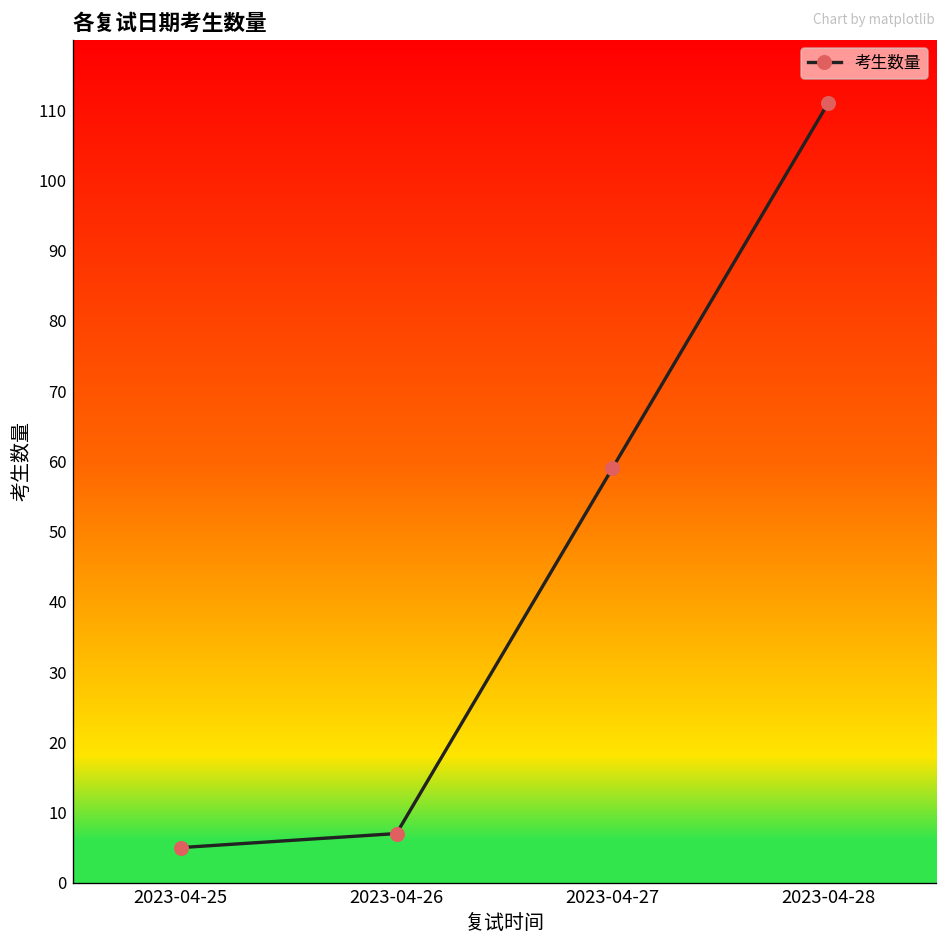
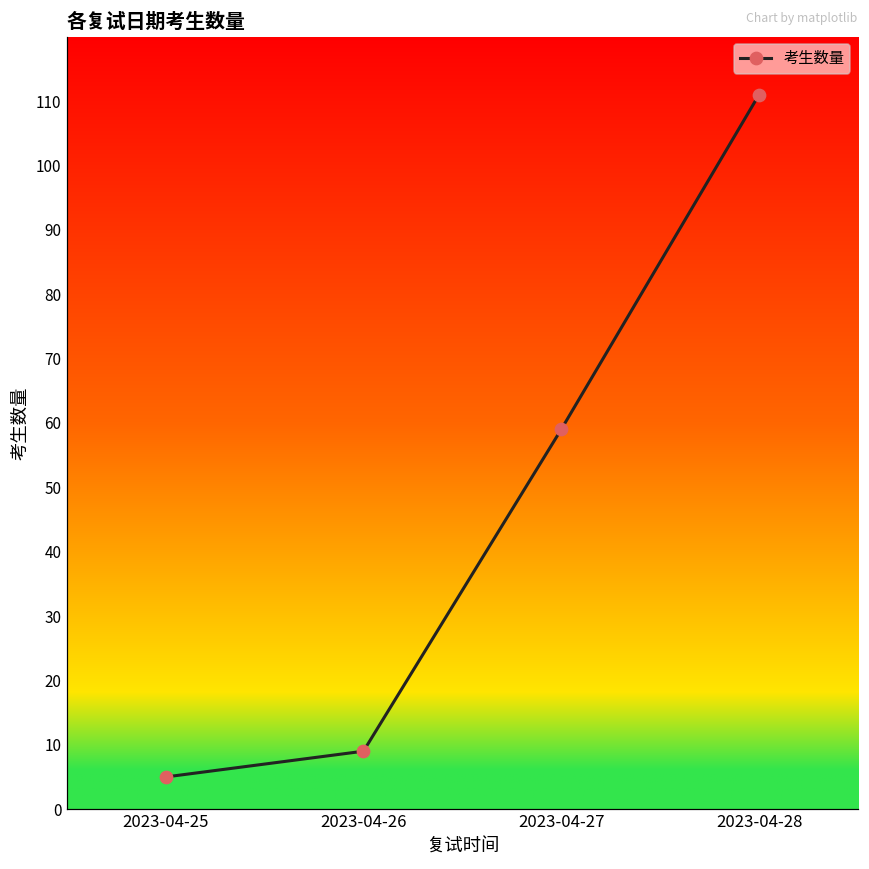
  {
    "2023-04-25": 5,
-   "2023-04-26": 7,
+   "2023-04-26": 9,
    "2023-04-27": 59,
    "2023-04-28": 111
  }
